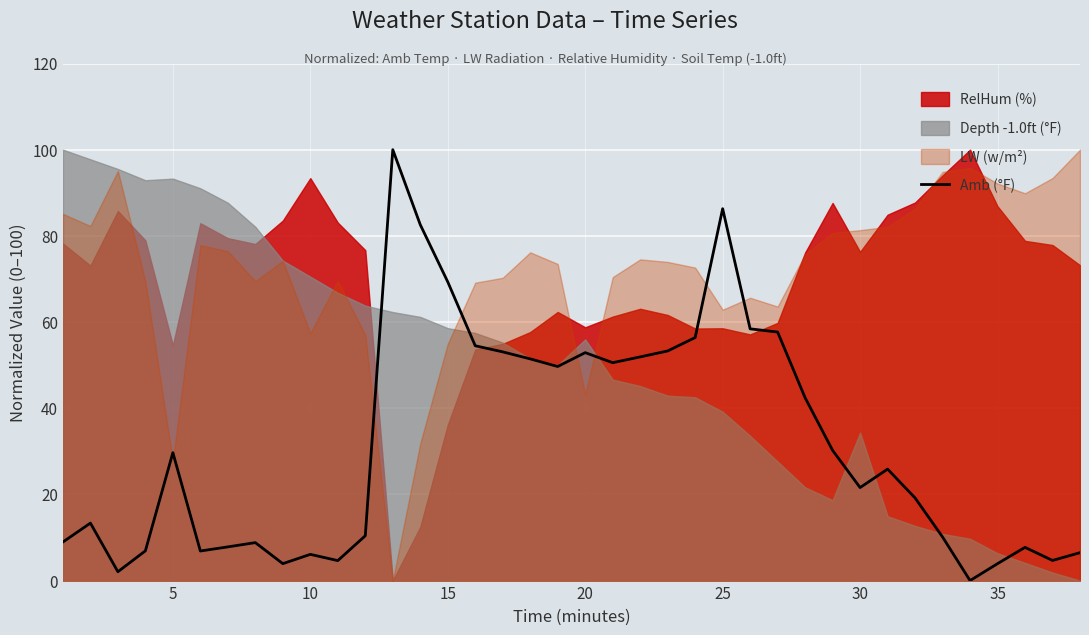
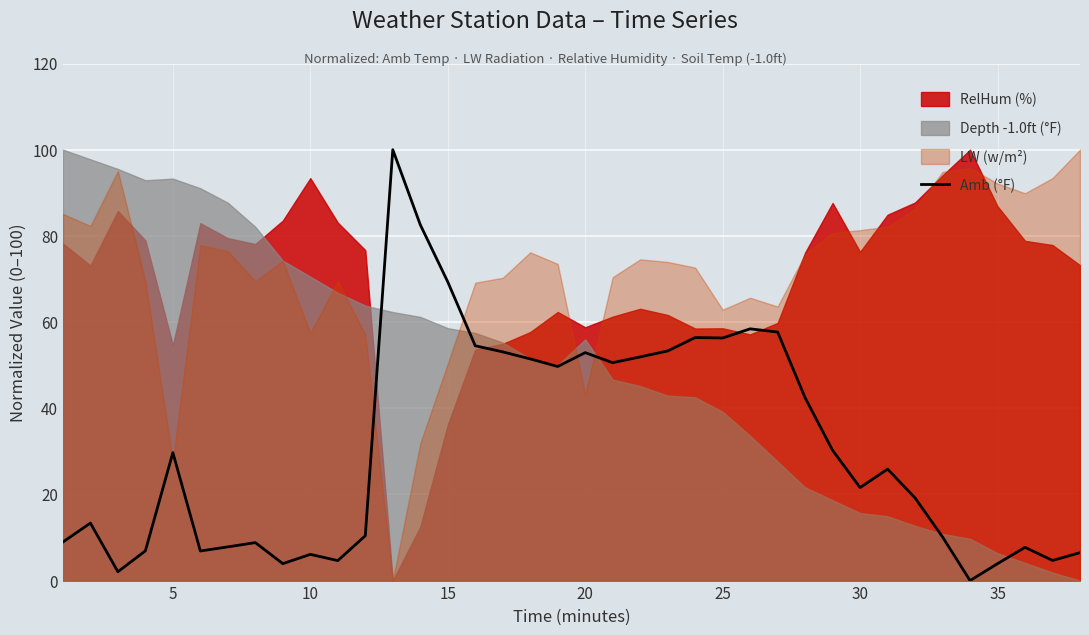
  {
    "Amb (°F)": {
      "5": 30,
      "10": 6,
      "15": 69,
      "20": 53,
-     "25": 86,
+     "25": 56,
      "30": 22,
      "35": 4
    },
    "RelHum (%)": {
      "5": 55,
      "10": 93,
      "15": 36,
      "20": 59,
      "25": 59,
      "30": 76,
      "35": 87
    },
    "Depth -1.0ft (°F)": {
      "5": 93,
      "10": 71,
      "15": 59,
      "20": 56,
      "25": 39,
-     "30": 34,
+     "30": 16,
      "35": 6
    },
    "LW (w/m²)": {
      "5": 28,
      "10": 57,
-     "15": 55,
+     "15": 50,
      "20": 43,
      "25": 63,
      "30": 81,
      "35": 92
    }
  }
